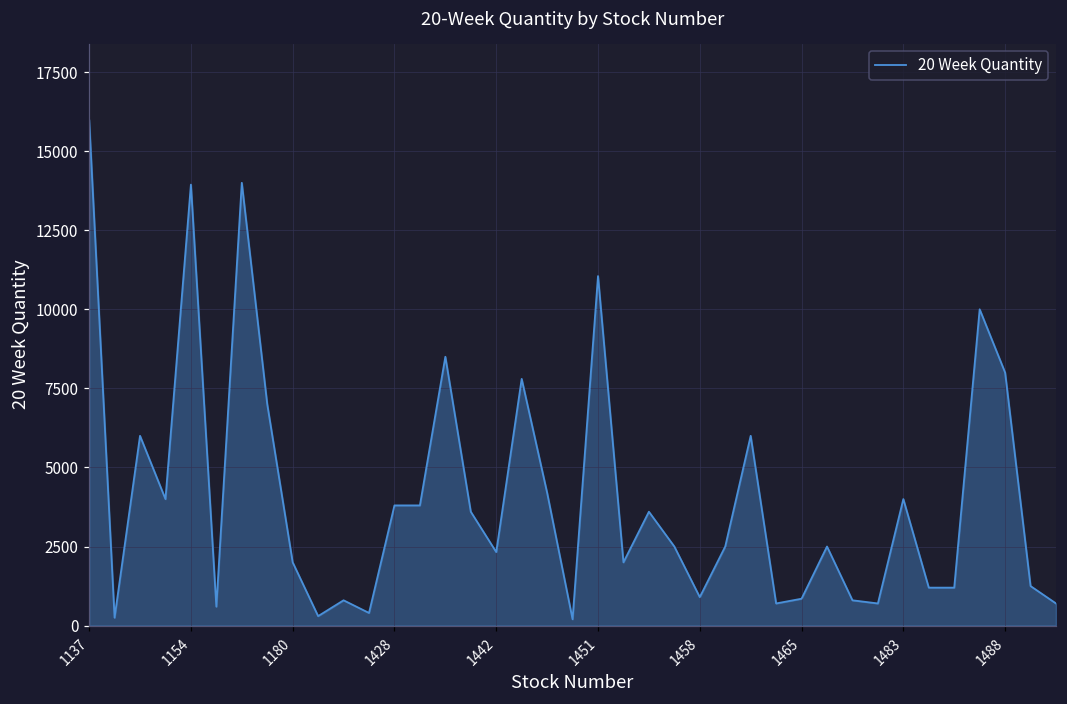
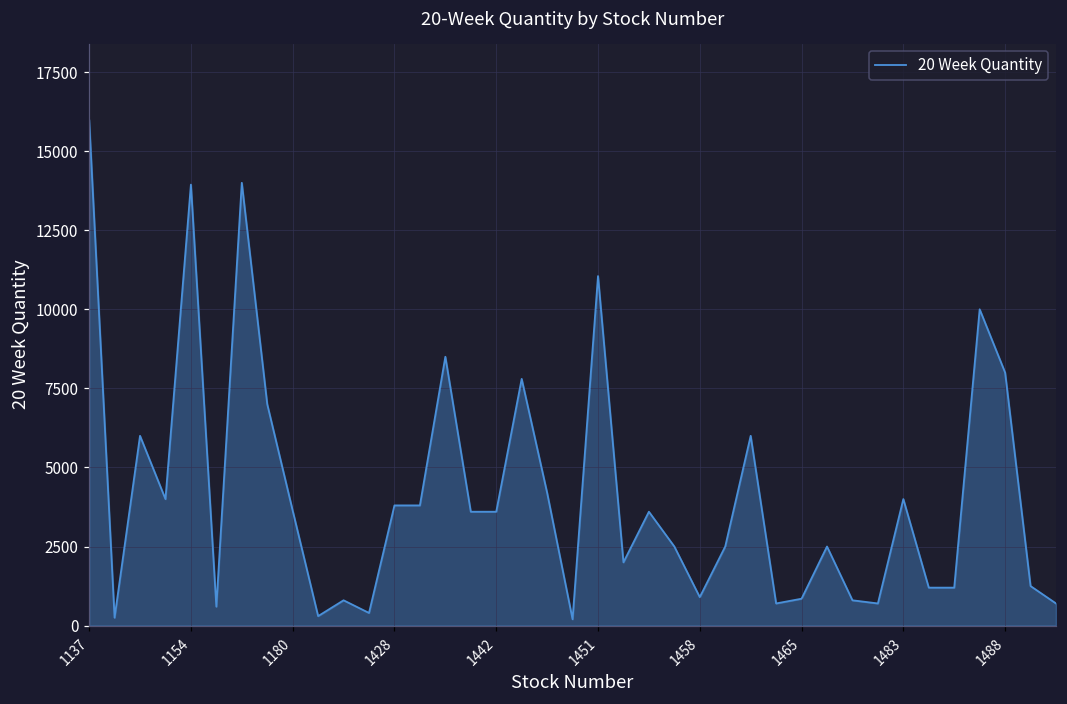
  {
    "1137": 16000,
    "1154": 13900,
-   "1180": 2000,
+   "1180": 3600,
    "1428": 3800,
-   "1442": 2300,
+   "1442": 3600,
    "1451": 11100,
    "1458": 900,
    "1465": 900,
    "1483": 4000,
    "1488": 8000
  }
